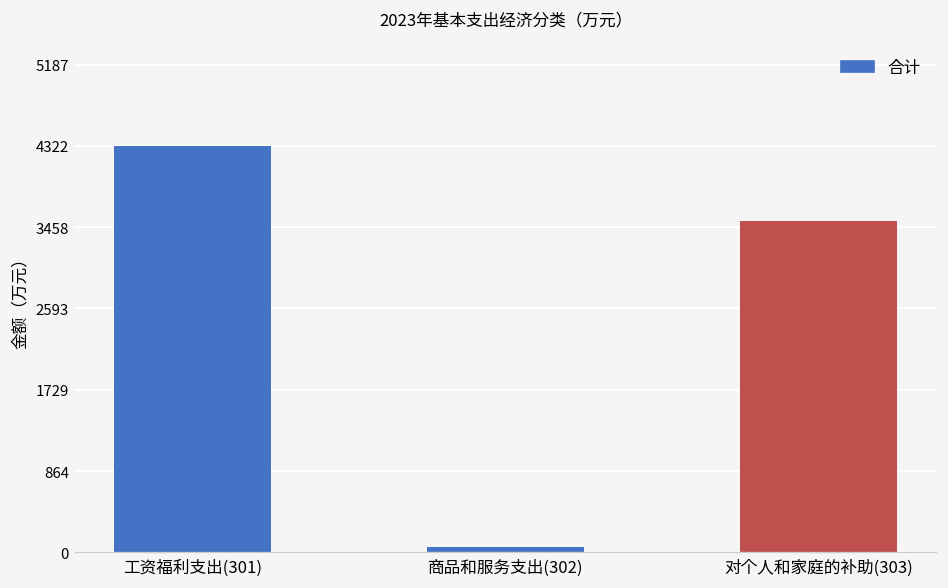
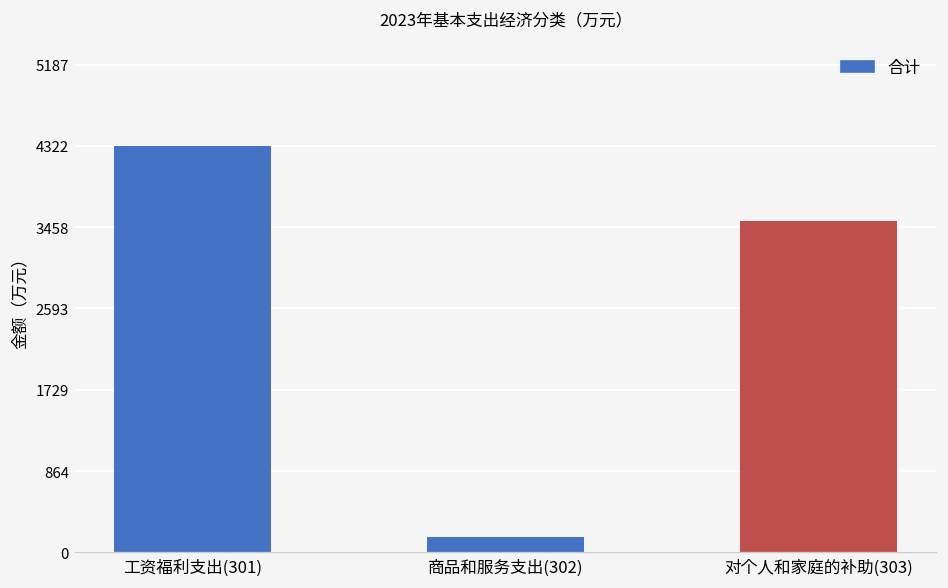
  {
    "工资福利支出(301)": 4300,
-   "商品和服务支出(302)": 100,
+   "商品和服务支出(302)": 200,
    "对个人和家庭的补助(303)": 3500
  }
